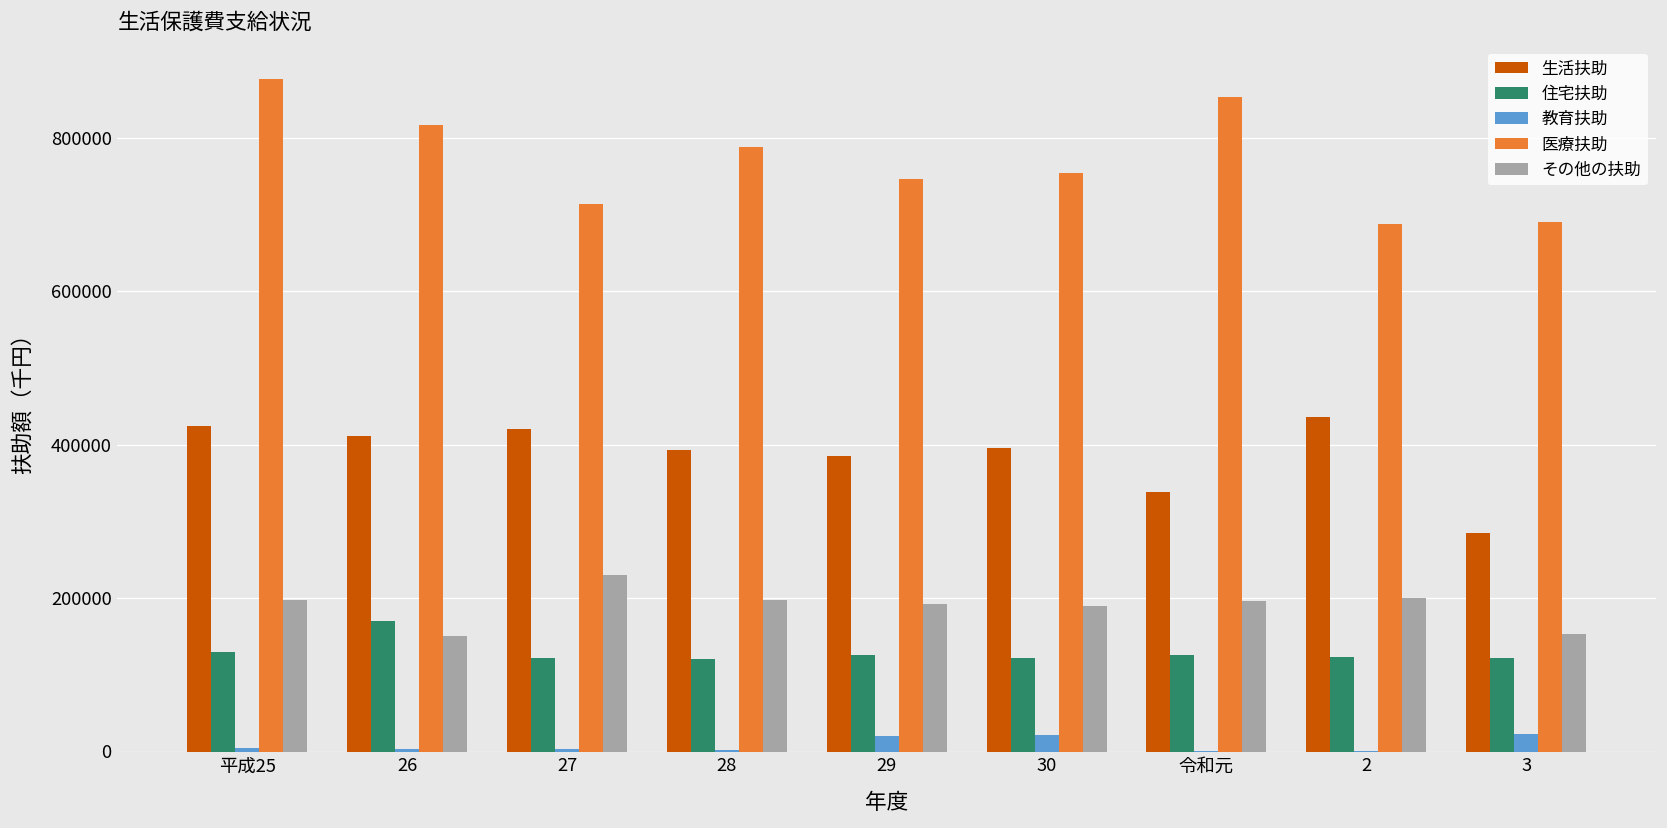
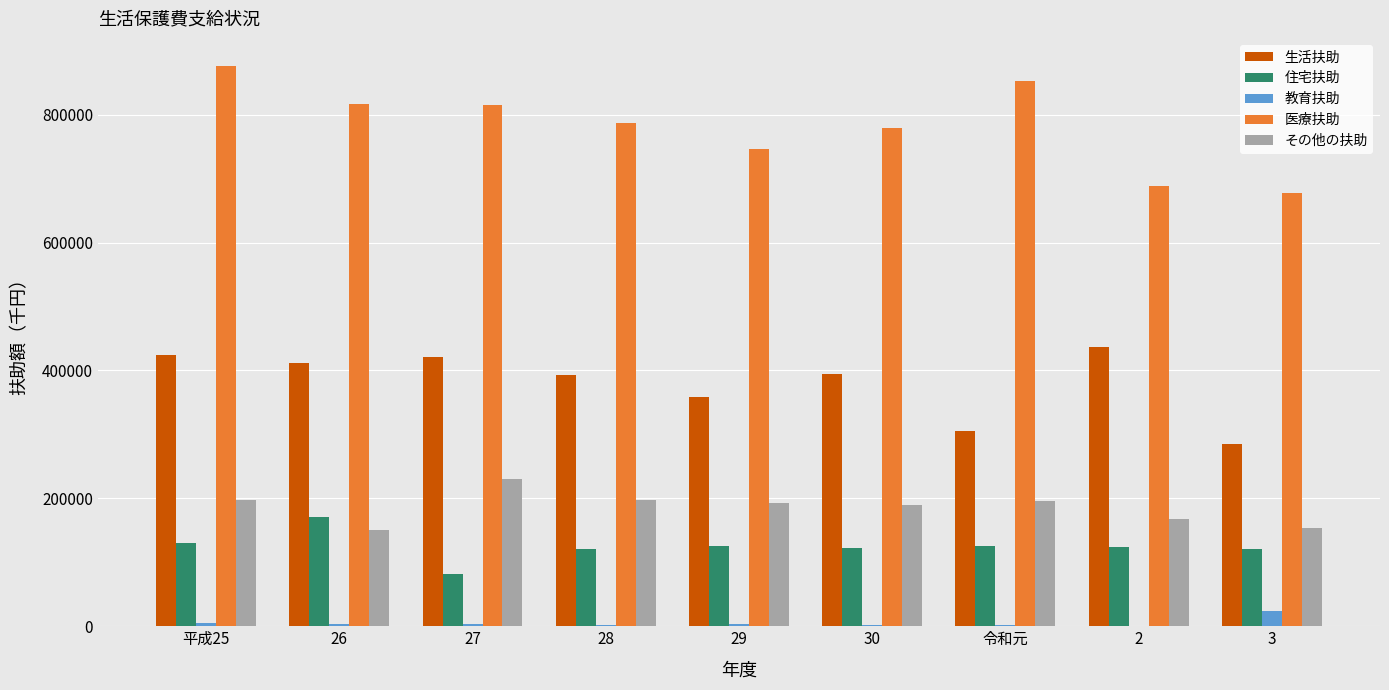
  {
    "生活扶助": {
      "平成25": 420000,
      "26": 410000,
      "27": 420000,
      "28": 390000,
-     "29": 390000,
+     "29": 360000,
      "30": 400000,
-     "令和元": 340000,
+     "令和元": 310000,
      "2": 440000,
      "3": 280000
    },
    "住宅扶助": {
      "平成25": 130000,
      "26": 170000,
-     "27": 120000,
+     "27": 80000,
      "28": 120000,
      "29": 130000,
      "30": 120000,
      "令和元": 130000,
      "2": 120000,
      "3": 120000
    },
    "教育扶助": {
      "平成25": 0,
-     "29": 20000,
-     "30": 20000,
+     "29": 0,
+     "30": 0,
      "3": 20000
    },
    "医療扶助": {
      "平成25": 880000,
      "26": 820000,
-     "27": 710000,
+     "27": 820000,
      "28": 790000,
      "29": 750000,
-     "30": 750000,
+     "30": 780000,
      "令和元": 850000,
      "2": 690000,
-     "3": 690000
+     "3": 680000
    },
    "その他の扶助": {
      "平成25": 200000,
      "26": 150000,
      "27": 230000,
      "28": 200000,
      "29": 190000,
      "30": 190000,
      "令和元": 200000,
-     "2": 200000,
+     "2": 170000,
      "3": 150000
    }
  }
